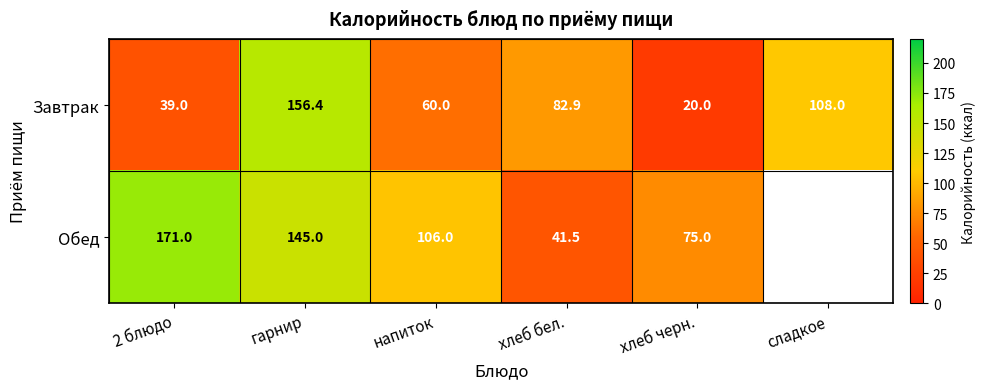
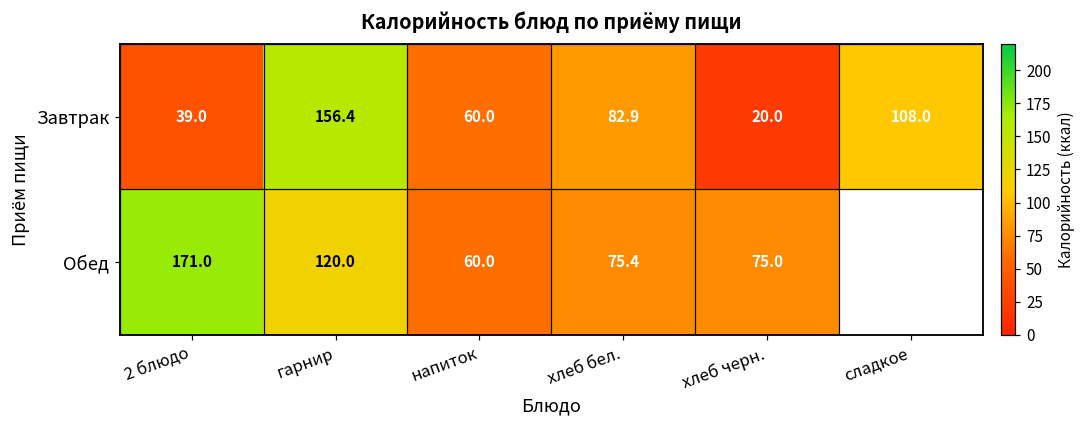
  {
    "Завтрак": {
      "2 блюдо": 39.0,
      "гарнир": 156.4,
      "напиток": 60.0,
      "хлеб бел.": 82.9,
      "хлеб черн.": 20.0,
      "сладкое": 108.0
    },
    "Обед": {
      "2 блюдо": 171.0,
-     "гарнир": 145.0,
-     "напиток": 106.0,
-     "хлеб бел.": 41.5,
+     "гарнир": 120.0,
+     "напиток": 60.0,
+     "хлеб бел.": 75.4,
      "хлеб черн.": 75.0
    }
  }
